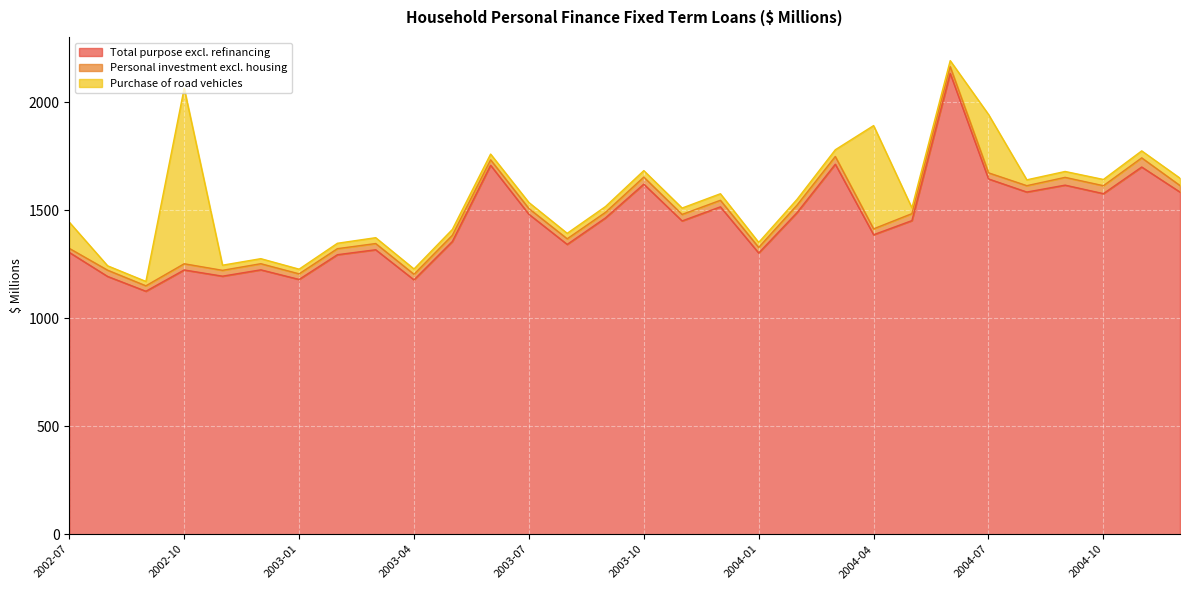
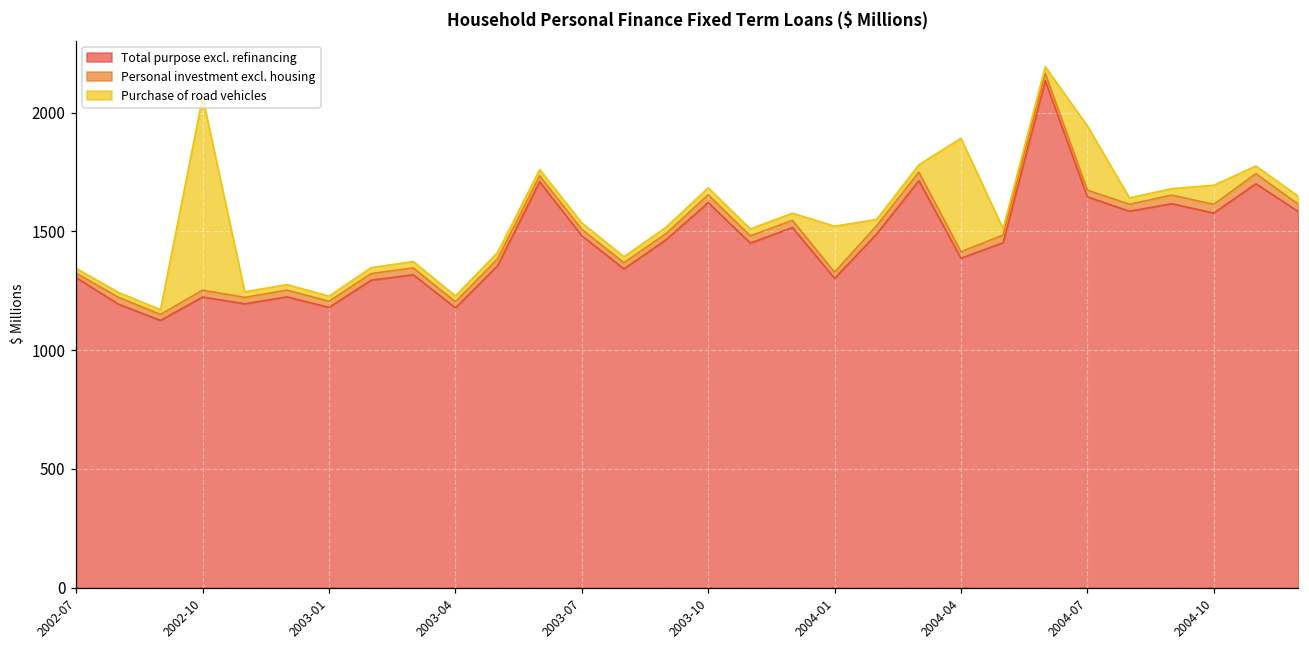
  {
    "Purchase of road vehicles": {
-     "2002-07": 120,
+     "2002-07": 20,
      "2003-01": 20,
      "2003-04": 20,
      "2003-07": 30,
      "2003-10": 30,
-     "2004-01": 20,
+     "2004-01": 190,
      "2004-04": 480,
      "2004-07": 270,
-     "2004-10": 30
+     "2004-10": 80
    }
  }
